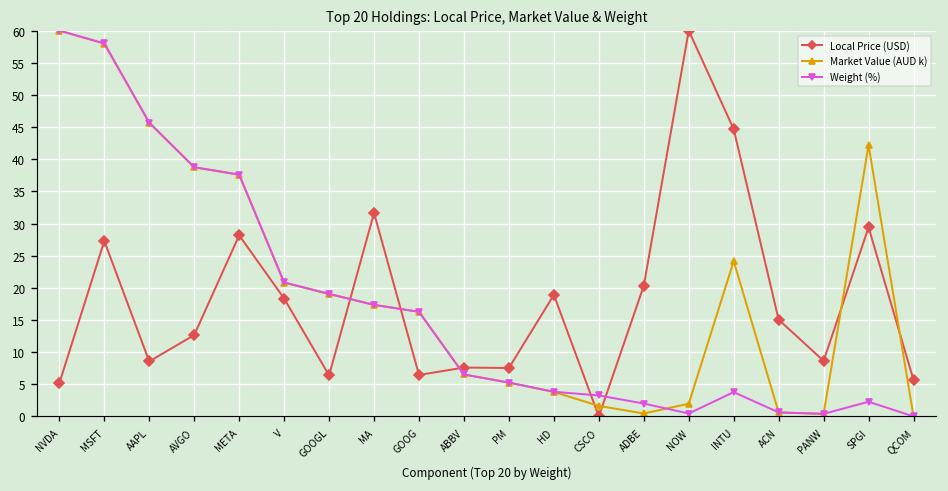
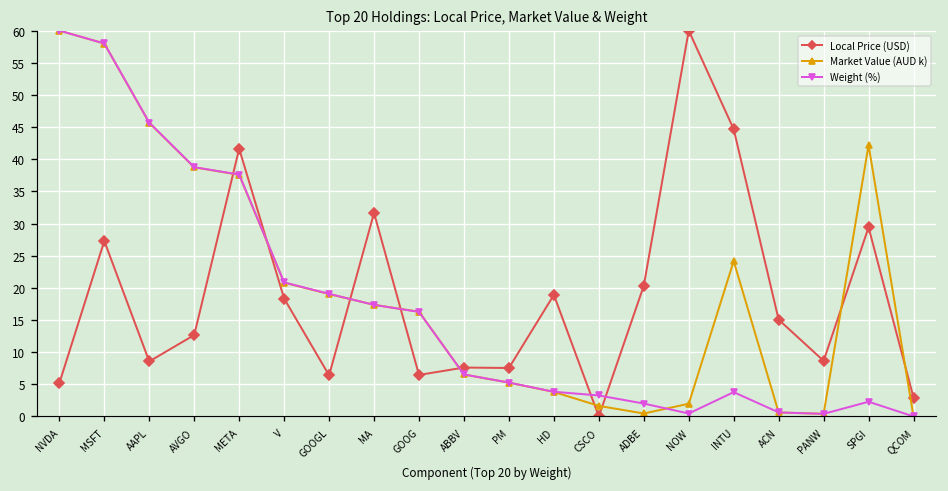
  {
    "Local Price (USD)": {
      "NVDA": 5,
      "MSFT": 27,
      "AAPL": 9,
      "AVGO": 13,
-     "META": 28,
+     "META": 42,
      "V": 18,
      "GOOGL": 6,
      "MA": 32,
      "GOOG": 6,
      "ABBV": 8,
      "PM": 8,
      "HD": 19,
      "CSCO": 0,
      "ADBE": 20,
      "NOW": 60,
      "INTU": 45,
      "ACN": 15,
      "PANW": 9,
      "SPGI": 29,
-     "QCOM": 6
+     "QCOM": 3
    },
    "Market Value (AUD k)": {
      "CSCO": 2,
      "ADBE": 0,
      "NOW": 2,
      "INTU": 24,
      "SPGI": 42
    },
    "Weight (%)": {
      "CSCO": 3,
      "ADBE": 2,
      "NOW": 0,
      "INTU": 4,
      "SPGI": 2
    }
  }
